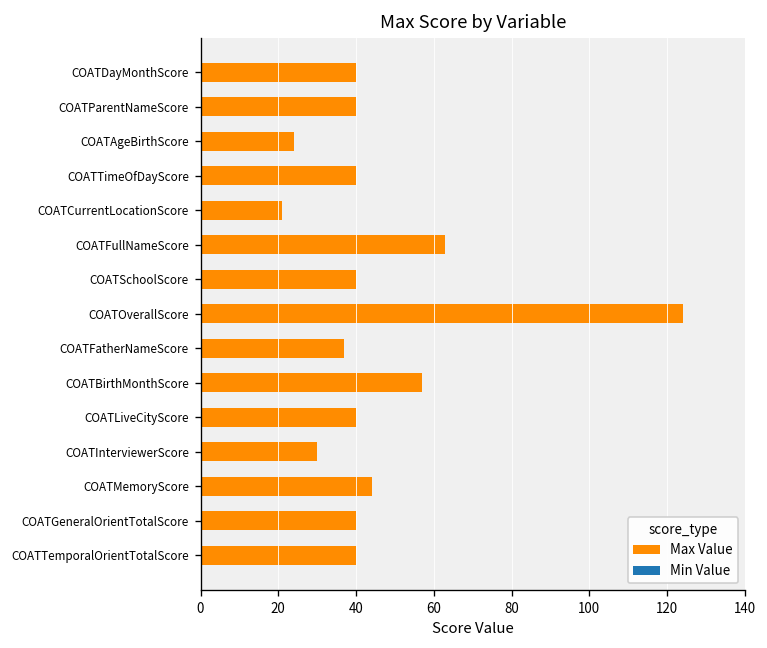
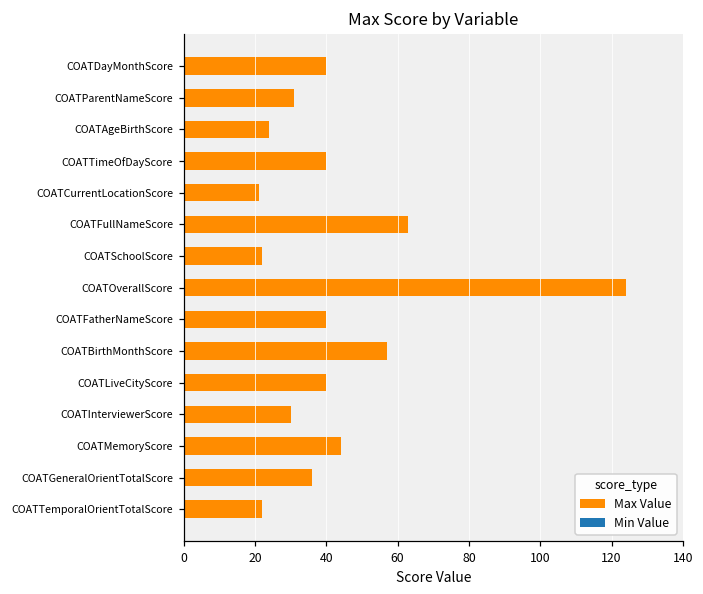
  {
    "Max Value": {
      "COATDayMonthScore": 40,
-     "COATParentNameScore": 40,
+     "COATParentNameScore": 31,
      "COATAgeBirthScore": 24,
      "COATTimeOfDayScore": 40,
      "COATCurrentLocationScore": 21,
      "COATFullNameScore": 63,
-     "COATSchoolScore": 40,
+     "COATSchoolScore": 22,
      "COATOverallScore": 124,
-     "COATFatherNameScore": 37,
+     "COATFatherNameScore": 40,
      "COATBirthMonthScore": 57,
      "COATLiveCityScore": 40,
      "COATInterviewerScore": 30,
      "COATMemoryScore": 44,
-     "COATGeneralOrientTotalScore": 40,
-     "COATTemporalOrientTotalScore": 40
+     "COATGeneralOrientTotalScore": 36,
+     "COATTemporalOrientTotalScore": 22
    },
    "Min Value": {
      "COATDayMonthScore": 0,
      "COATParentNameScore": 0,
      "COATAgeBirthScore": 0,
      "COATTimeOfDayScore": 0,
      "COATCurrentLocationScore": 0,
      "COATFullNameScore": 0,
      "COATSchoolScore": 0,
      "COATOverallScore": 0,
      "COATFatherNameScore": 0,
      "COATBirthMonthScore": 0,
      "COATLiveCityScore": 0,
      "COATInterviewerScore": 0,
      "COATMemoryScore": 0,
      "COATGeneralOrientTotalScore": 0,
      "COATTemporalOrientTotalScore": 0
    }
  }
